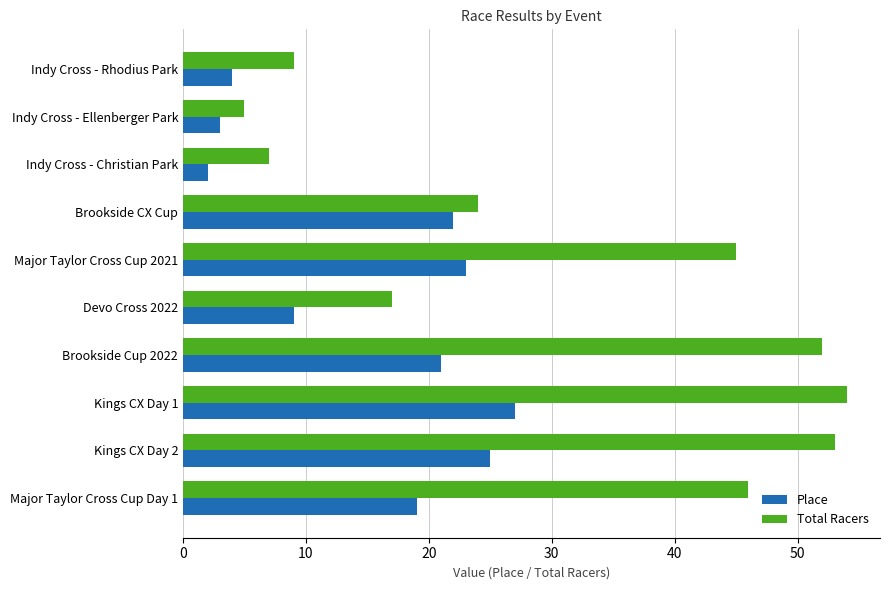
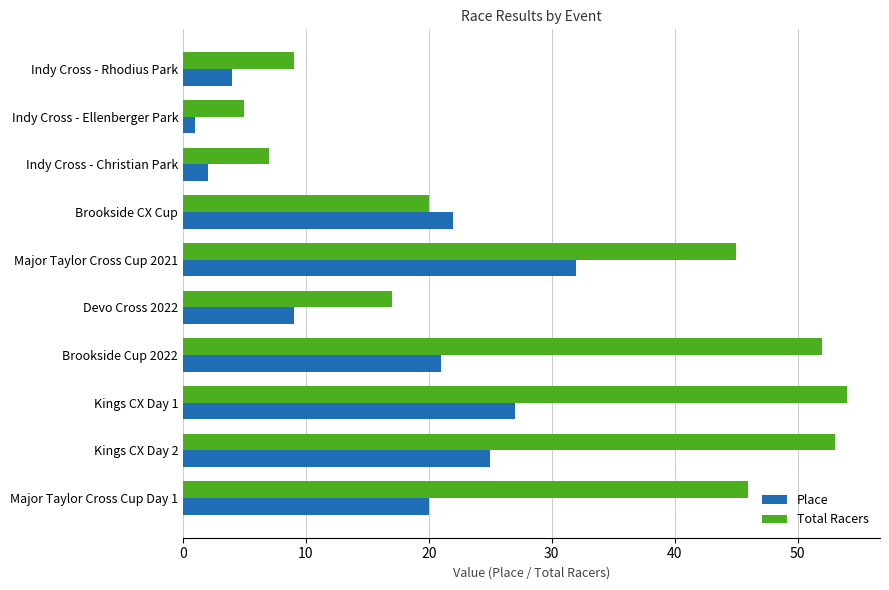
  {
    "Place": {
      "Indy Cross - Rhodius Park": 4,
-     "Indy Cross - Ellenberger Park": 3,
+     "Indy Cross - Ellenberger Park": 1,
      "Indy Cross - Christian Park": 2,
      "Brookside CX Cup": 22,
-     "Major Taylor Cross Cup 2021": 23,
+     "Major Taylor Cross Cup 2021": 32,
      "Devo Cross 2022": 9,
      "Brookside Cup 2022": 21,
      "Kings CX Day 1": 27,
      "Kings CX Day 2": 25,
-     "Major Taylor Cross Cup Day 1": 19
+     "Major Taylor Cross Cup Day 1": 20
    },
    "Total Racers": {
      "Indy Cross - Rhodius Park": 9,
      "Indy Cross - Ellenberger Park": 5,
      "Indy Cross - Christian Park": 7,
-     "Brookside CX Cup": 24,
+     "Brookside CX Cup": 20,
      "Major Taylor Cross Cup 2021": 45,
      "Devo Cross 2022": 17,
      "Brookside Cup 2022": 52,
      "Kings CX Day 1": 54,
      "Kings CX Day 2": 53,
      "Major Taylor Cross Cup Day 1": 46
    }
  }
